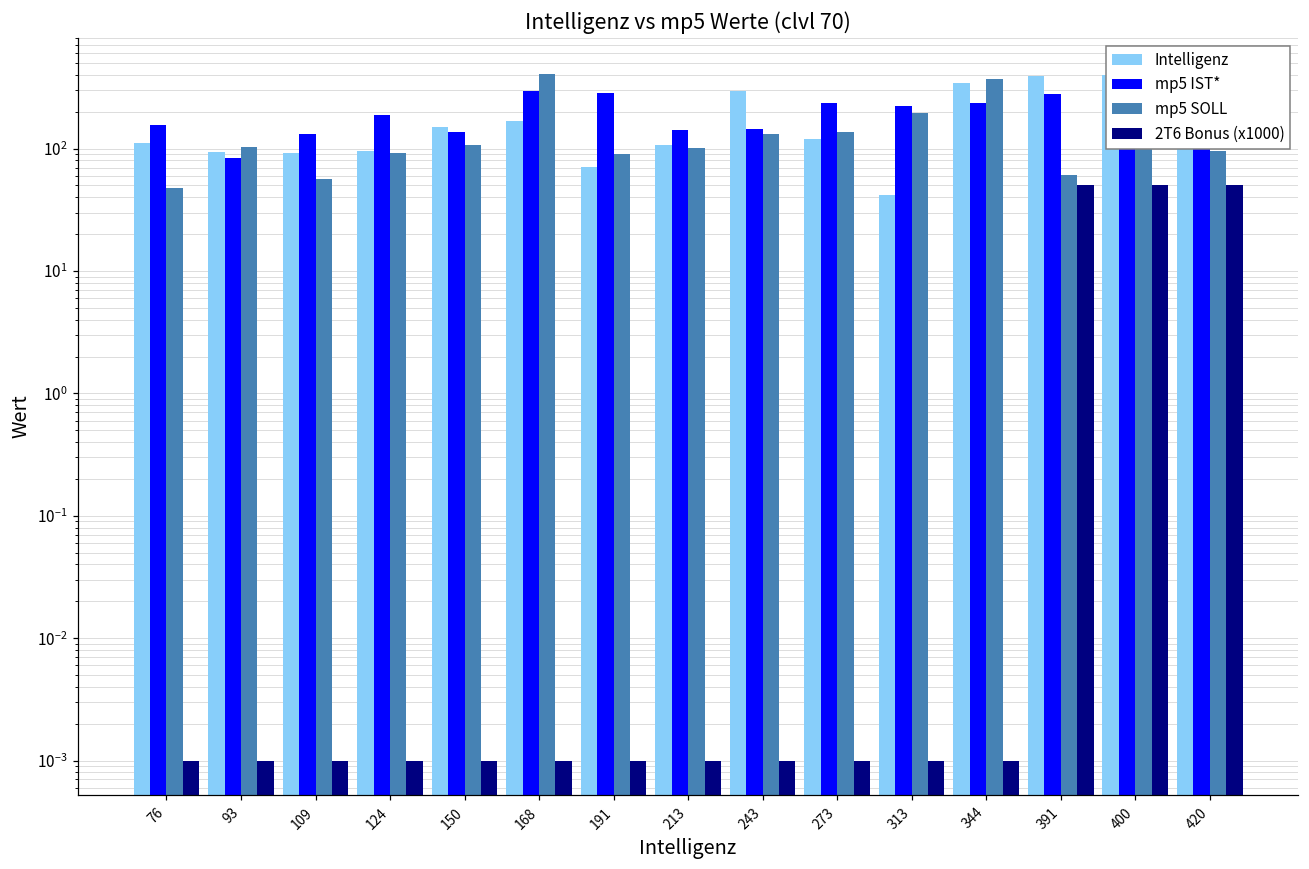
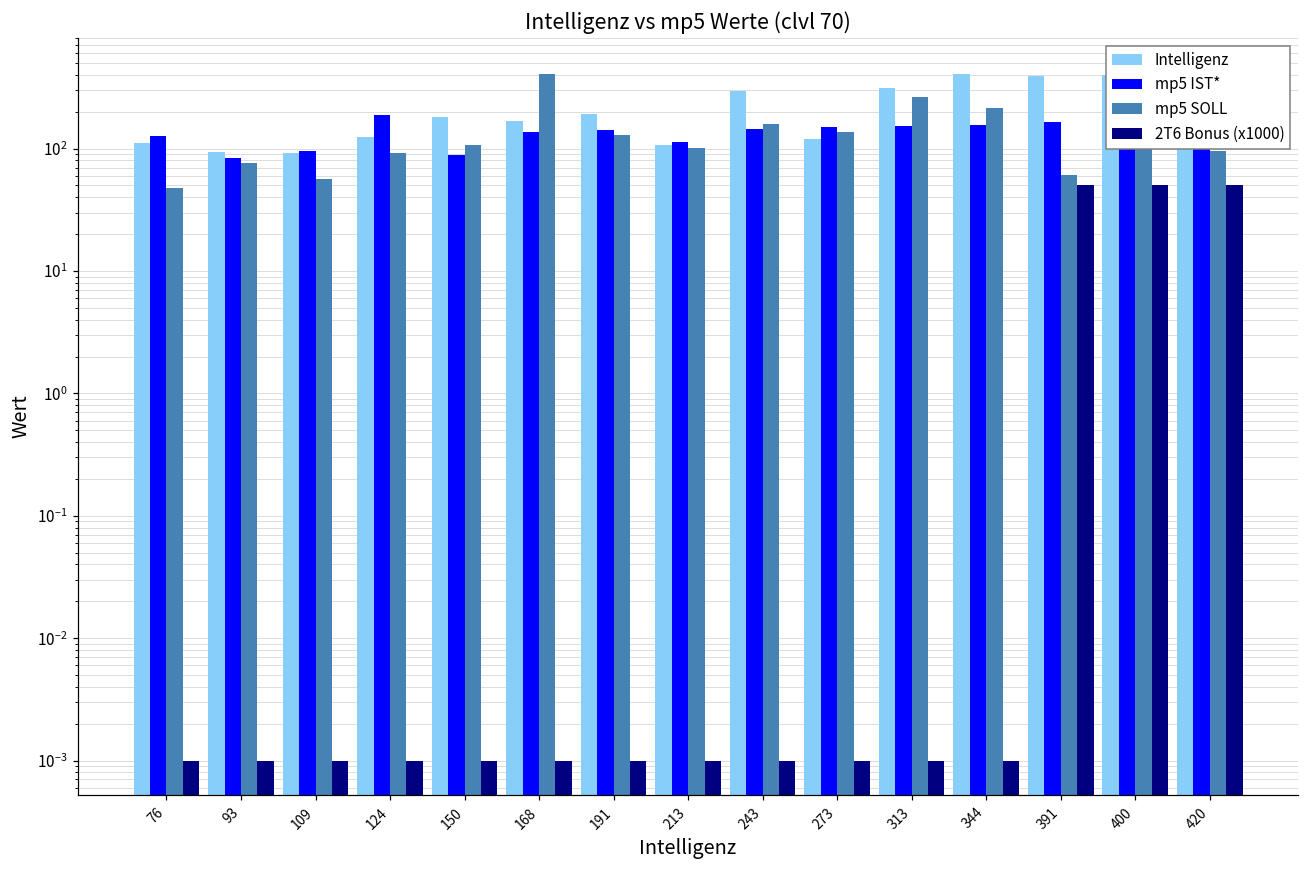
  {
    "Intelligenz": {
      "76": 110,
      "93": 90,
      "109": 90,
-     "124": 100,
-     "150": 150,
+     "124": 120,
+     "150": 180,
      "168": 170,
-     "191": 70,
+     "191": 190,
      "213": 110,
      "243": 290,
      "273": 120,
-     "313": 42,
-     "344": 340,
+     "313": 310,
+     "344": 410,
      "391": 390
    },
    "mp5 IST*": {
-     "76": 160,
+     "76": 130,
      "93": 80,
-     "109": 130,
+     "109": 100,
      "124": 190,
-     "150": 140,
-     "168": 300,
-     "191": 280,
-     "213": 140,
+     "150": 90,
+     "168": 140,
+     "191": 140,
+     "213": 110,
      "243": 150,
-     "273": 240,
-     "313": 220,
-     "344": 240,
-     "391": 280
+     "273": 150,
+     "313": 150,
+     "344": 160,
+     "391": 170
    },
    "mp5 SOLL": {
      "76": 47,
-     "93": 100,
+     "93": 80,
      "109": 60,
      "124": 90,
      "150": 110,
      "168": 410,
-     "191": 90,
+     "191": 130,
      "213": 100,
-     "243": 130,
+     "243": 160,
      "273": 140,
-     "313": 200,
-     "344": 370,
+     "313": 260,
+     "344": 210,
      "391": 60,
      "420": 100
    },
    "2T6 Bonus (x1000)": {
      "76": 0.0010,
      "93": 0.0010,
      "109": 0.0010,
      "124": 0.0010,
      "150": 0.0010,
      "168": 0.0010,
      "191": 0.0010,
      "213": 0.0010,
      "243": 0.0010,
      "273": 0.0010,
      "313": 0.0010,
      "344": 0.0010,
      "391": 50,
      "400": 50,
      "420": 50
    }
  }
